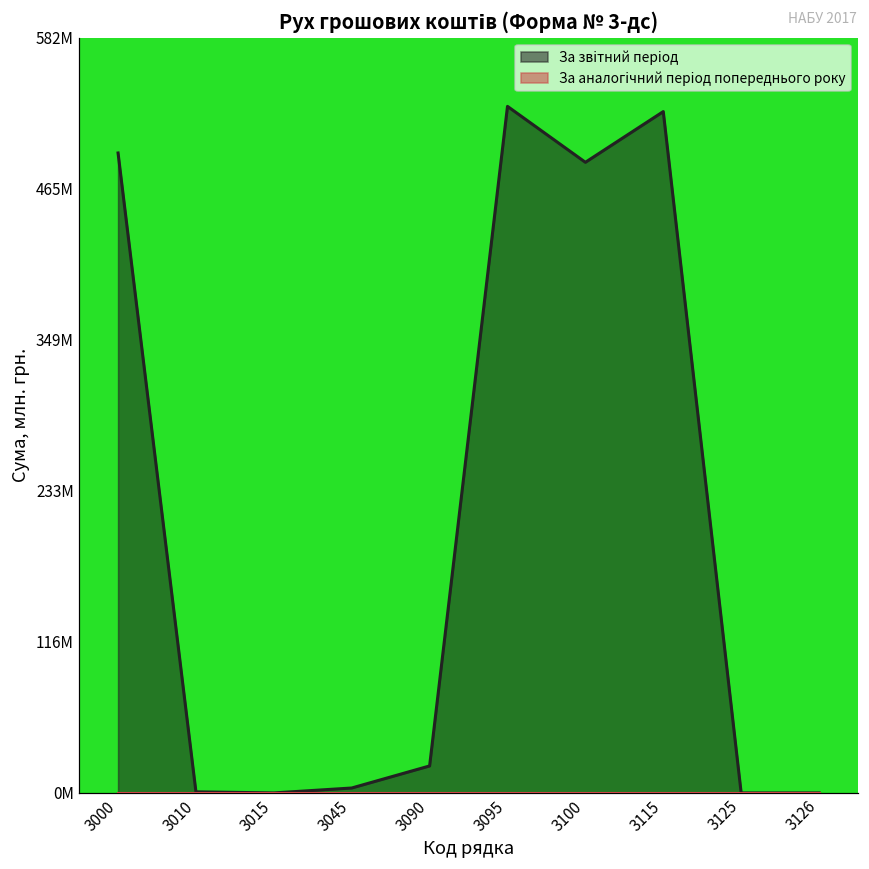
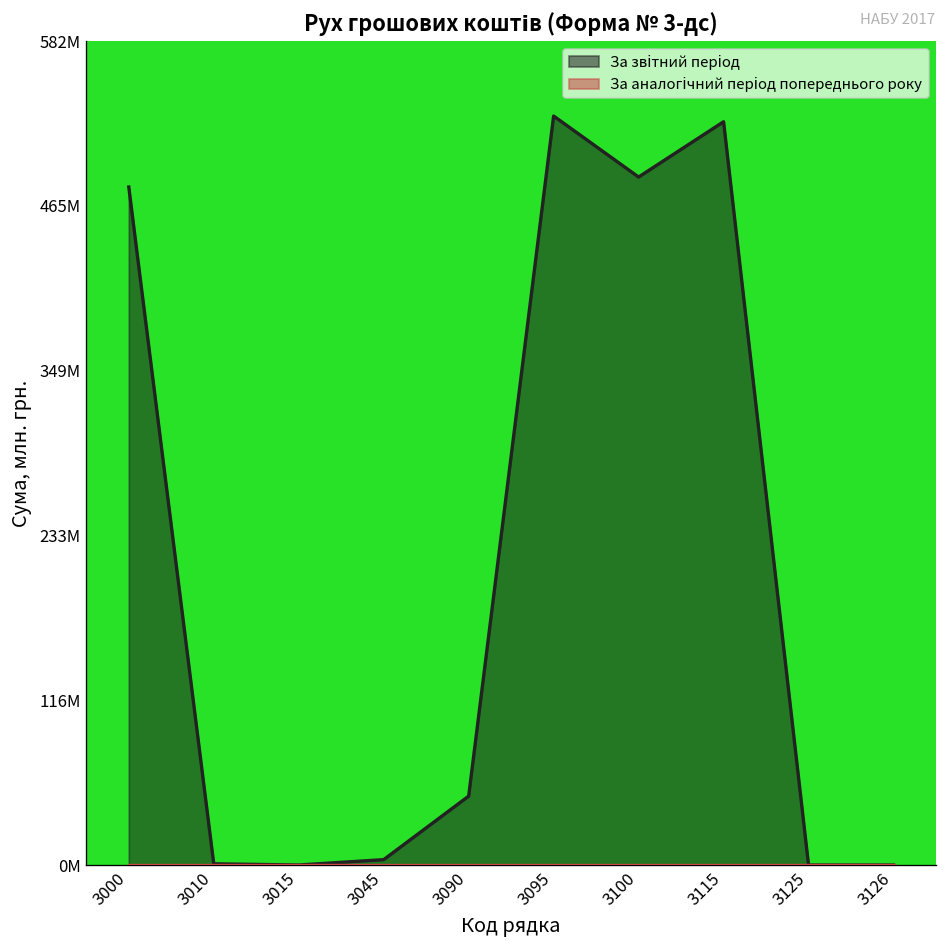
  {
    "За звітний період": {
-     "3000": 493000000,
+     "3000": 479000000,
      "3045": 4000000,
-     "3090": 21000000,
+     "3090": 49000000,
      "3095": 529000000,
      "3100": 486000000,
      "3115": 525000000
    },
    "За аналогічний період попереднього року": {
      "3000": 0,
      "3045": 0,
      "3090": 0,
      "3095": 0,
      "3100": 0,
      "3115": 0
    }
  }
